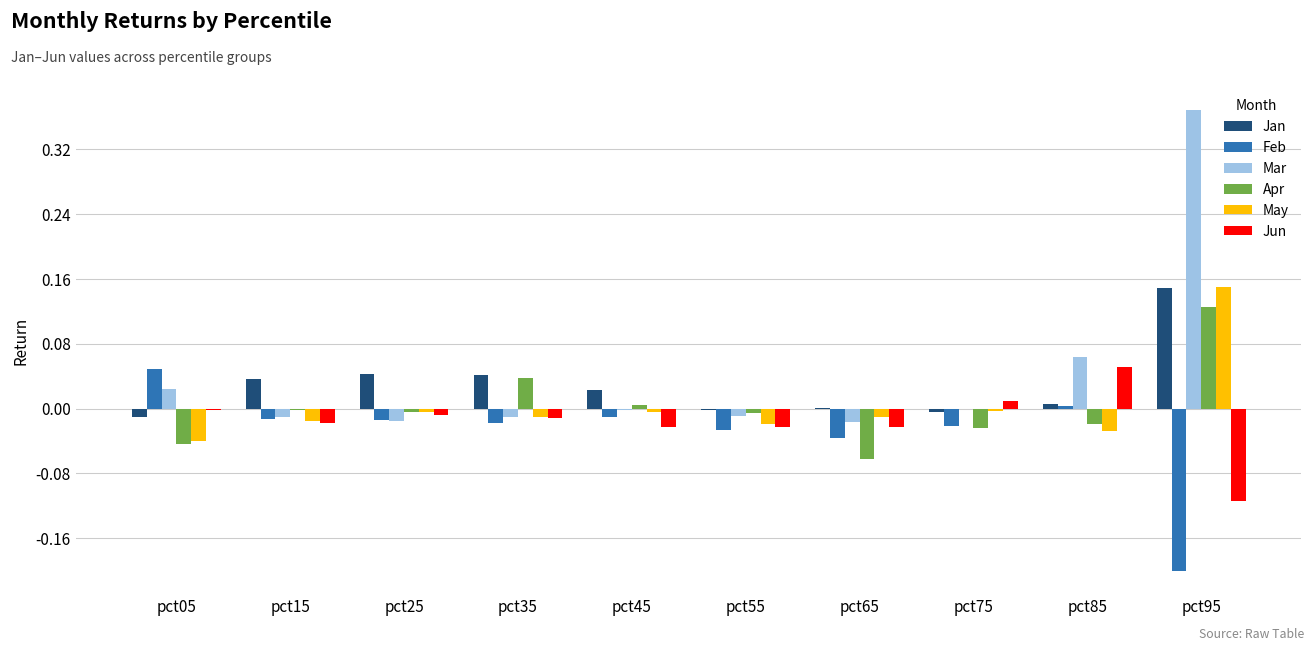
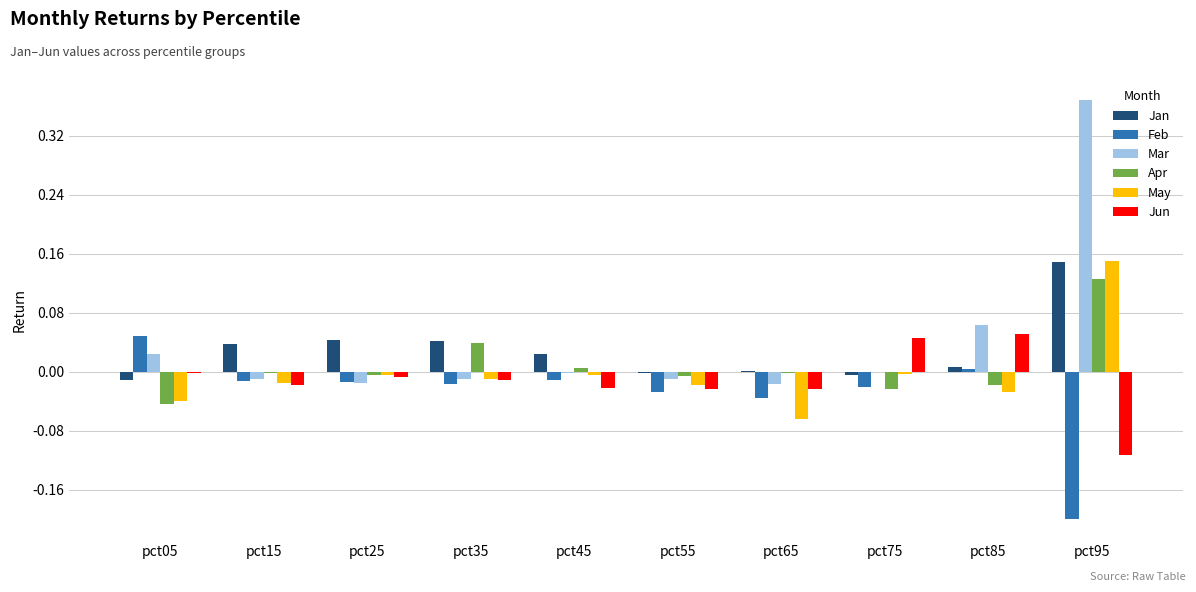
  {
    "Jan": {
      "pct05": -0.01,
      "pct15": 0.04,
      "pct25": 0.04,
      "pct35": 0.04,
      "pct45": 0.02,
      "pct75": 0.00,
      "pct85": 0.01,
      "pct95": 0.15
    },
    "Feb": {
      "pct05": 0.05,
      "pct15": -0.01,
      "pct25": -0.01,
      "pct35": -0.02,
      "pct45": -0.01,
      "pct55": -0.03,
      "pct65": -0.04,
      "pct75": -0.02,
      "pct95": -0.20
    },
    "Mar": {
      "pct05": 0.02,
      "pct15": -0.01,
      "pct25": -0.02,
      "pct35": -0.01,
      "pct55": -0.01,
      "pct65": -0.02,
      "pct85": 0.06,
      "pct95": 0.37
    },
    "Apr": {
      "pct05": -0.04,
      "pct25": 0.00,
      "pct35": 0.04,
      "pct45": 0.00,
      "pct55": -0.01,
-     "pct65": -0.06,
+     "pct65": 0.00,
      "pct75": -0.02,
      "pct85": -0.02,
      "pct95": 0.13
    },
    "May": {
      "pct05": -0.04,
      "pct15": -0.02,
      "pct25": 0.00,
      "pct35": -0.01,
      "pct45": 0.00,
      "pct55": -0.02,
-     "pct65": -0.01,
+     "pct65": -0.06,
      "pct85": -0.03,
      "pct95": 0.15
    },
    "Jun": {
      "pct15": -0.02,
      "pct25": -0.01,
      "pct35": -0.01,
      "pct45": -0.02,
      "pct55": -0.02,
      "pct65": -0.02,
-     "pct75": 0.01,
+     "pct75": 0.05,
      "pct85": 0.05,
      "pct95": -0.11
    }
  }
